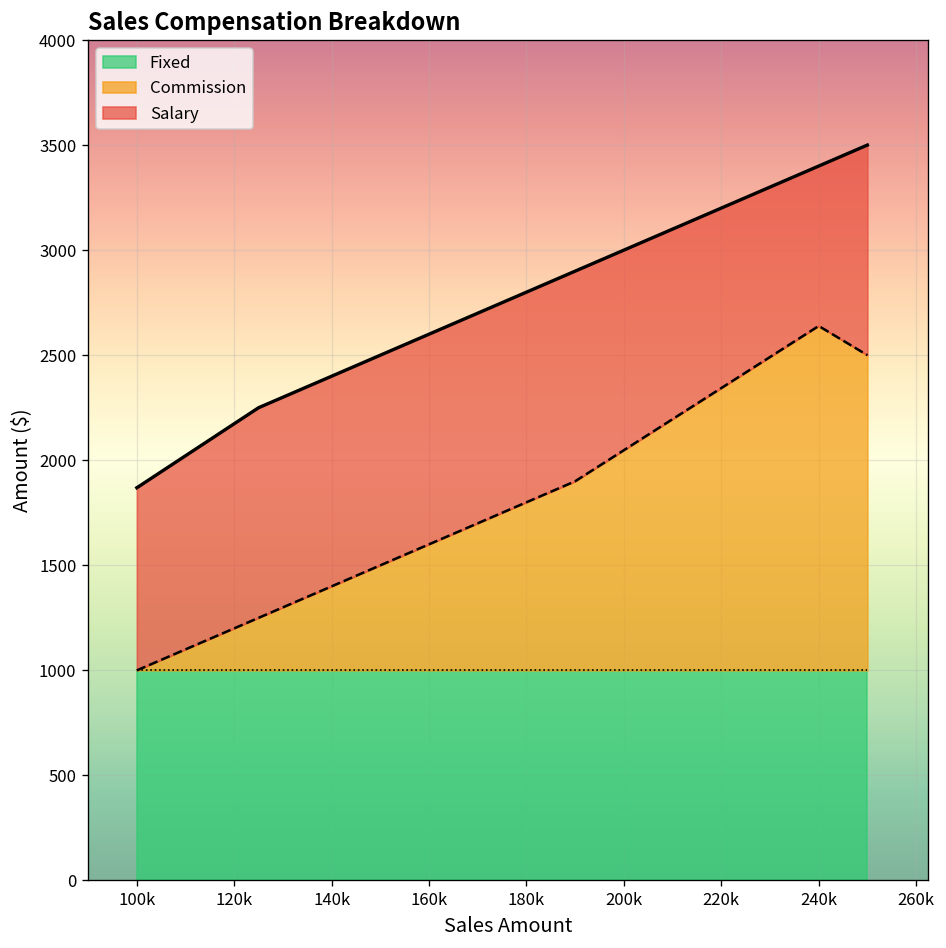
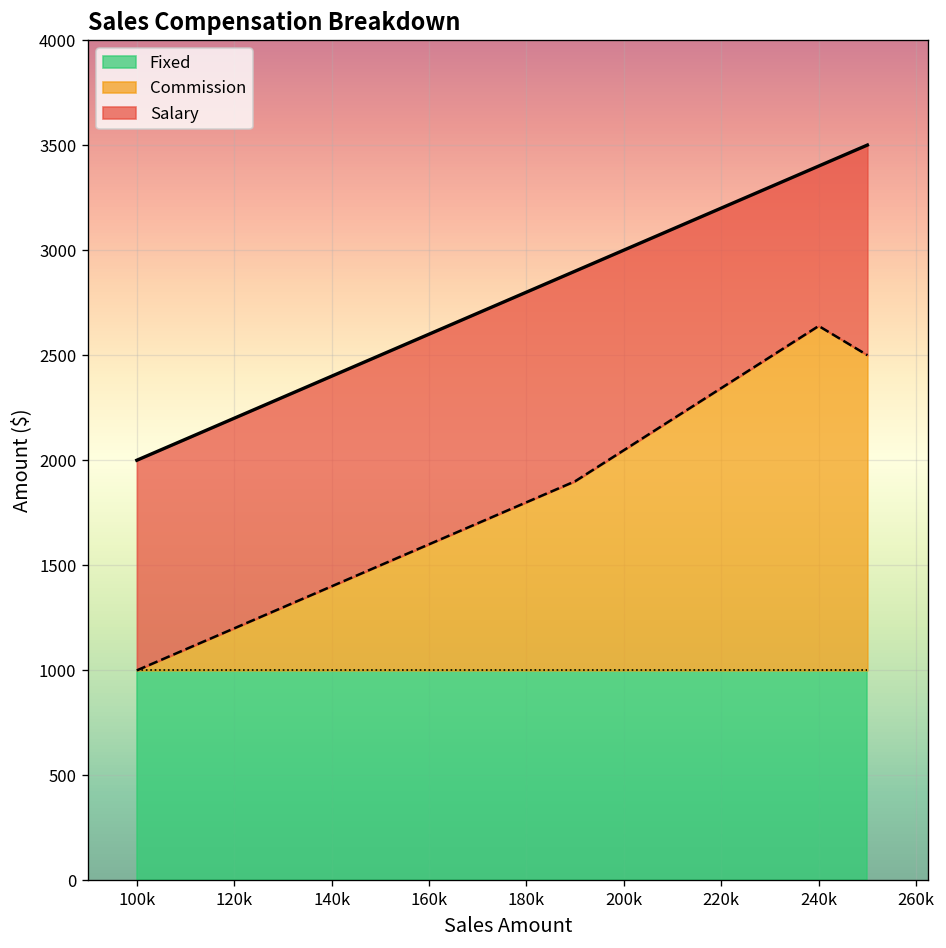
  {
    "Salary": {
-     "100k": 1870,
+     "100k": 2000,
      "240k": 3400
    },
    "Commission": {
      "240k": 2640
    },
    "Fixed": {
      "240k": 1000
    }
  }
